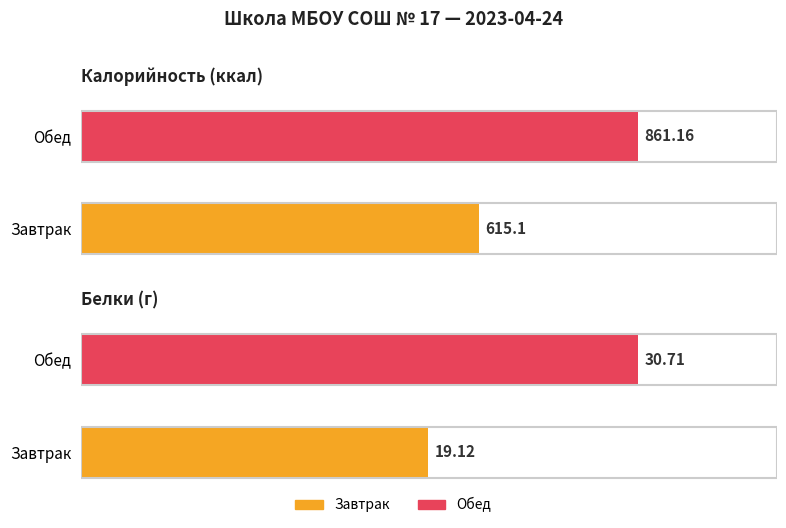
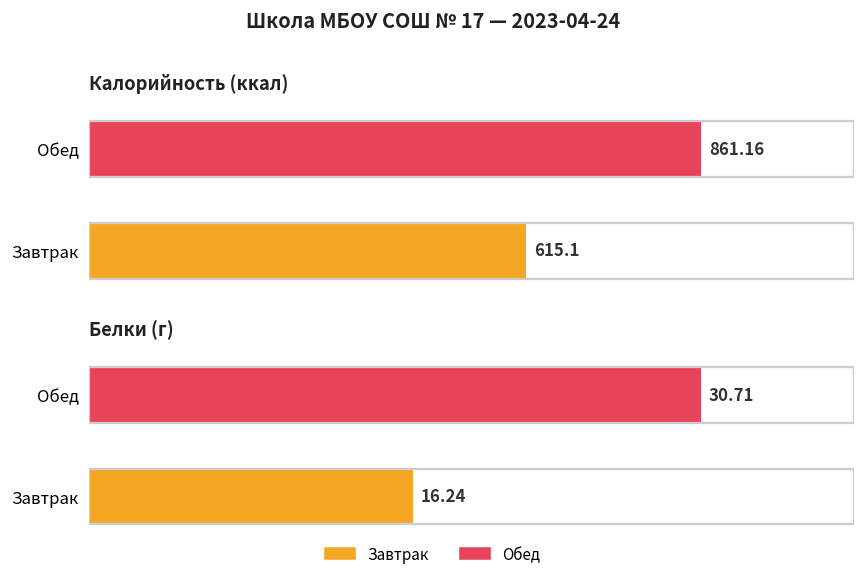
  {
    "Калорийность (ккал)": {
      "Обед": 861.16,
      "Завтрак": 615.1
    },
    "Белки (г)": {
      "Обед": 30.71,
-     "Завтрак": 19.12
+     "Завтрак": 16.24
    }
  }
